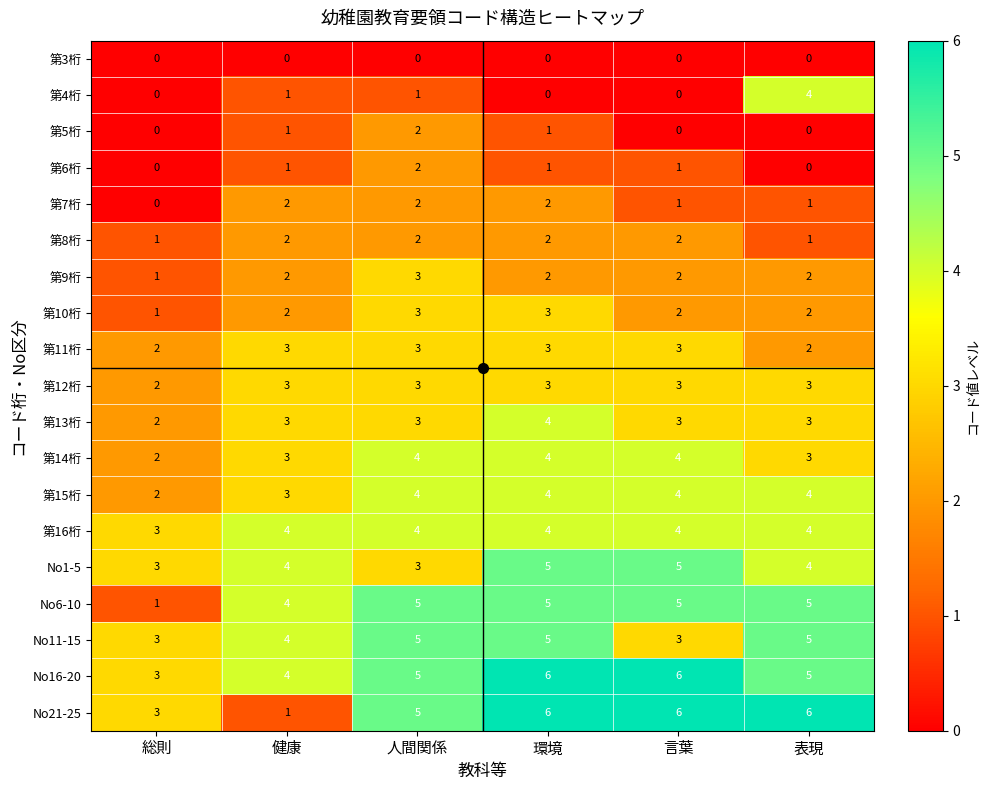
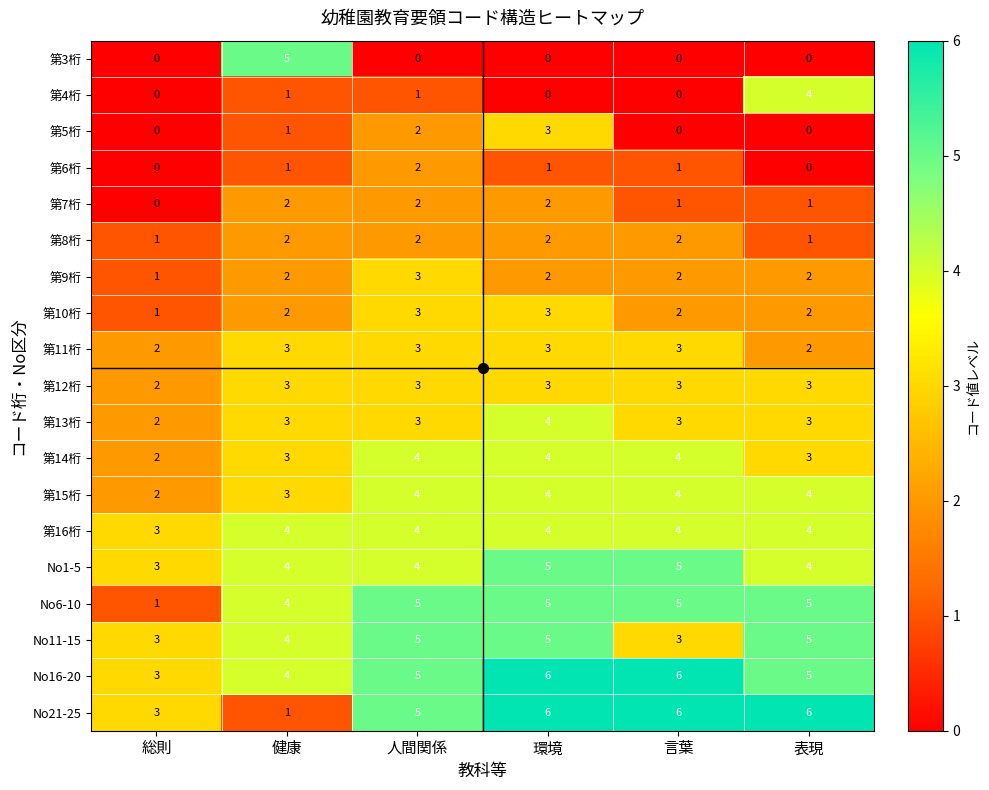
  {
    "第3桁": {
      "総則": 0,
-     "健康": 0,
+     "健康": 5,
      "人間関係": 0,
      "環境": 0,
      "言葉": 0,
      "表現": 0
    },
    "第4桁": {
      "総則": 0,
      "健康": 1,
      "人間関係": 1,
      "環境": 0,
      "言葉": 0,
      "表現": 4
    },
    "第5桁": {
      "総則": 0,
      "健康": 1,
      "人間関係": 2,
-     "環境": 1,
+     "環境": 3,
      "言葉": 0,
      "表現": 0
    },
    "第6桁": {
      "総則": 0,
      "健康": 1,
      "人間関係": 2,
      "環境": 1,
      "言葉": 1,
      "表現": 0
    },
    "第7桁": {
      "総則": 0,
      "健康": 2,
      "人間関係": 2,
      "環境": 2,
      "言葉": 1,
      "表現": 1
    },
    "第8桁": {
      "総則": 1,
      "健康": 2,
      "人間関係": 2,
      "環境": 2,
      "言葉": 2,
      "表現": 1
    },
    "第9桁": {
      "総則": 1,
      "健康": 2,
      "人間関係": 3,
      "環境": 2,
      "言葉": 2,
      "表現": 2
    },
    "第10桁": {
      "総則": 1,
      "健康": 2,
      "人間関係": 3,
      "環境": 3,
      "言葉": 2,
      "表現": 2
    },
    "第11桁": {
      "総則": 2,
      "健康": 3,
      "人間関係": 3,
      "環境": 3,
      "言葉": 3,
      "表現": 2
    },
    "第12桁": {
      "総則": 2,
      "健康": 3,
      "人間関係": 3,
      "環境": 3,
      "言葉": 3,
      "表現": 3
    },
    "第13桁": {
      "総則": 2,
      "健康": 3,
      "人間関係": 3,
      "環境": 4,
      "言葉": 3,
      "表現": 3
    },
    "第14桁": {
      "総則": 2,
      "健康": 3,
      "人間関係": 4,
      "環境": 4,
      "言葉": 4,
      "表現": 3
    },
    "第15桁": {
      "総則": 2,
      "健康": 3,
      "人間関係": 4,
      "環境": 4,
      "言葉": 4,
      "表現": 4
    },
    "第16桁": {
      "総則": 3,
      "健康": 4,
      "人間関係": 4,
      "環境": 4,
      "言葉": 4,
      "表現": 4
    },
    "No1-5": {
      "総則": 3,
      "健康": 4,
-     "人間関係": 3,
+     "人間関係": 4,
      "環境": 5,
      "言葉": 5,
      "表現": 4
    },
    "No6-10": {
      "総則": 1,
      "健康": 4,
      "人間関係": 5,
      "環境": 5,
      "言葉": 5,
      "表現": 5
    },
    "No11-15": {
      "総則": 3,
      "健康": 4,
      "人間関係": 5,
      "環境": 5,
      "言葉": 3,
      "表現": 5
    },
    "No16-20": {
      "総則": 3,
      "健康": 4,
      "人間関係": 5,
      "環境": 6,
      "言葉": 6,
      "表現": 5
    },
    "No21-25": {
      "総則": 3,
      "健康": 1,
      "人間関係": 5,
      "環境": 6,
      "言葉": 6,
      "表現": 6
    }
  }
